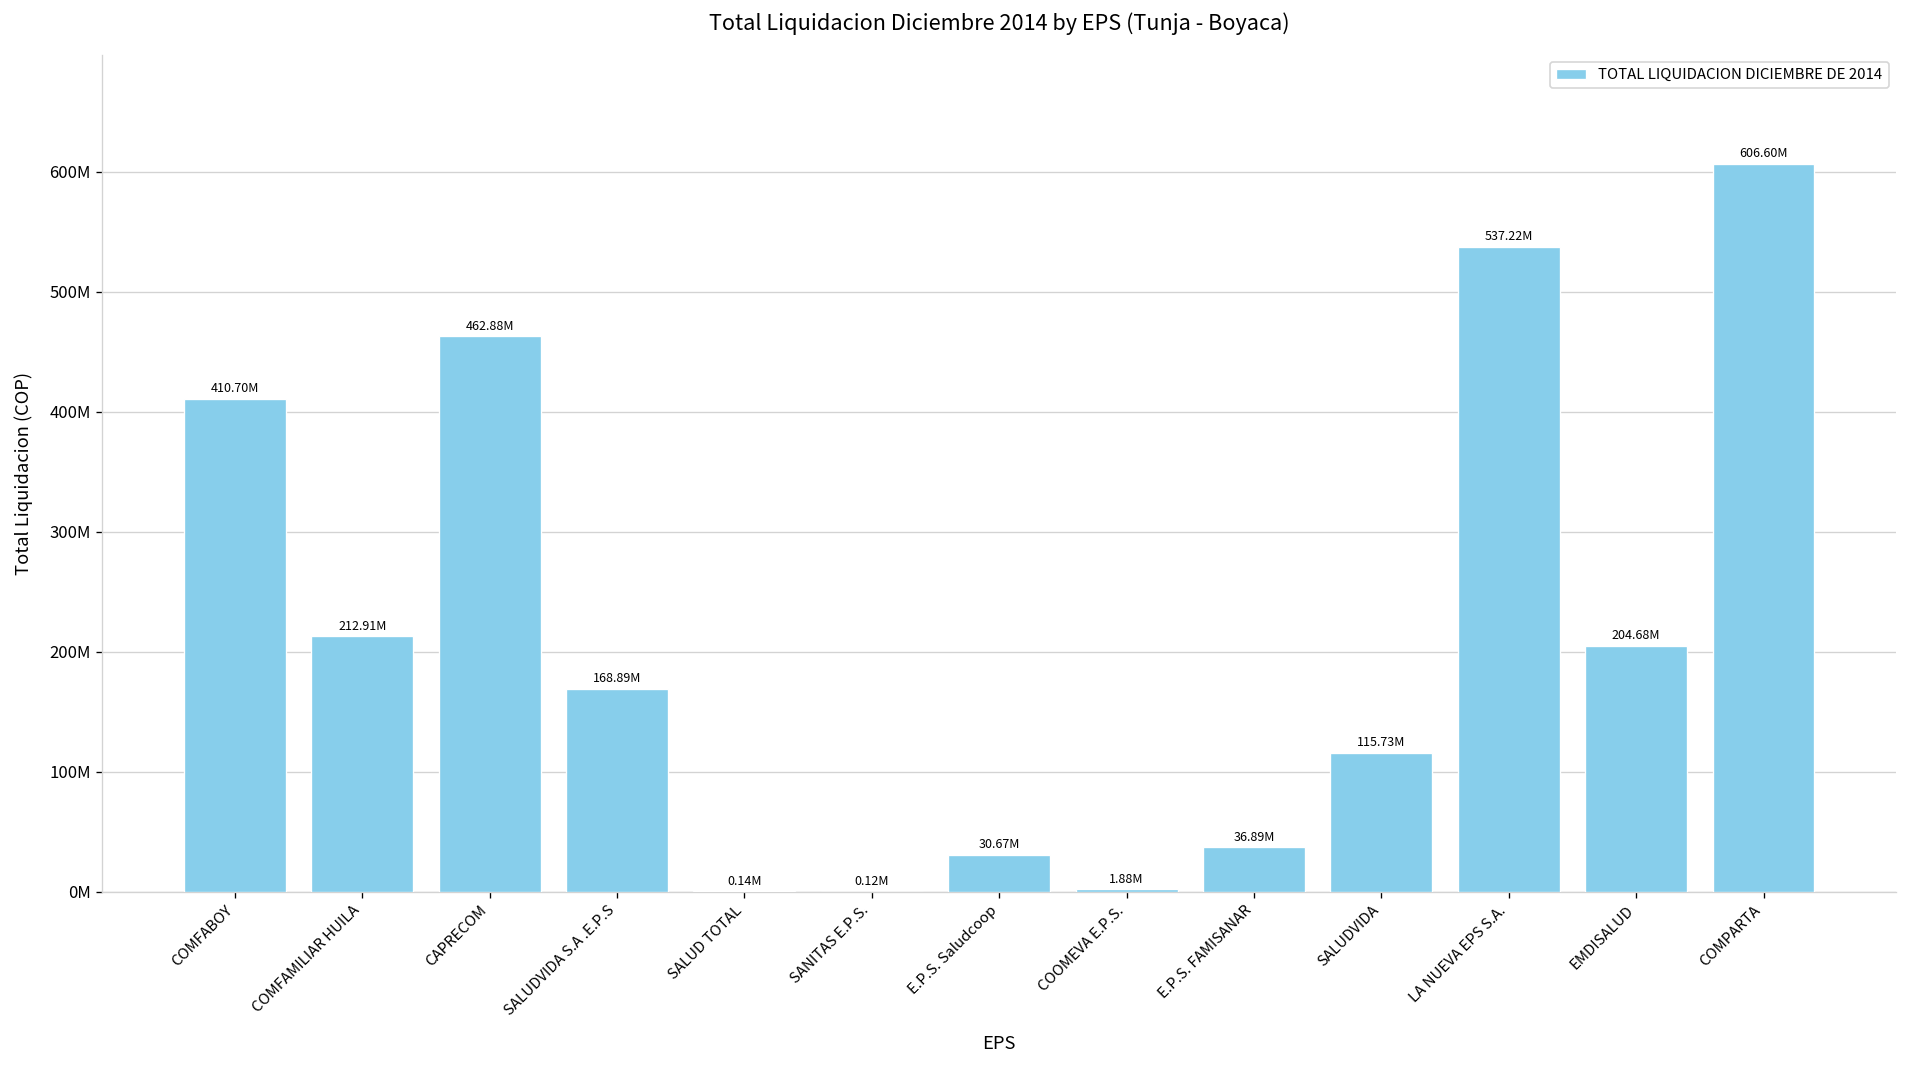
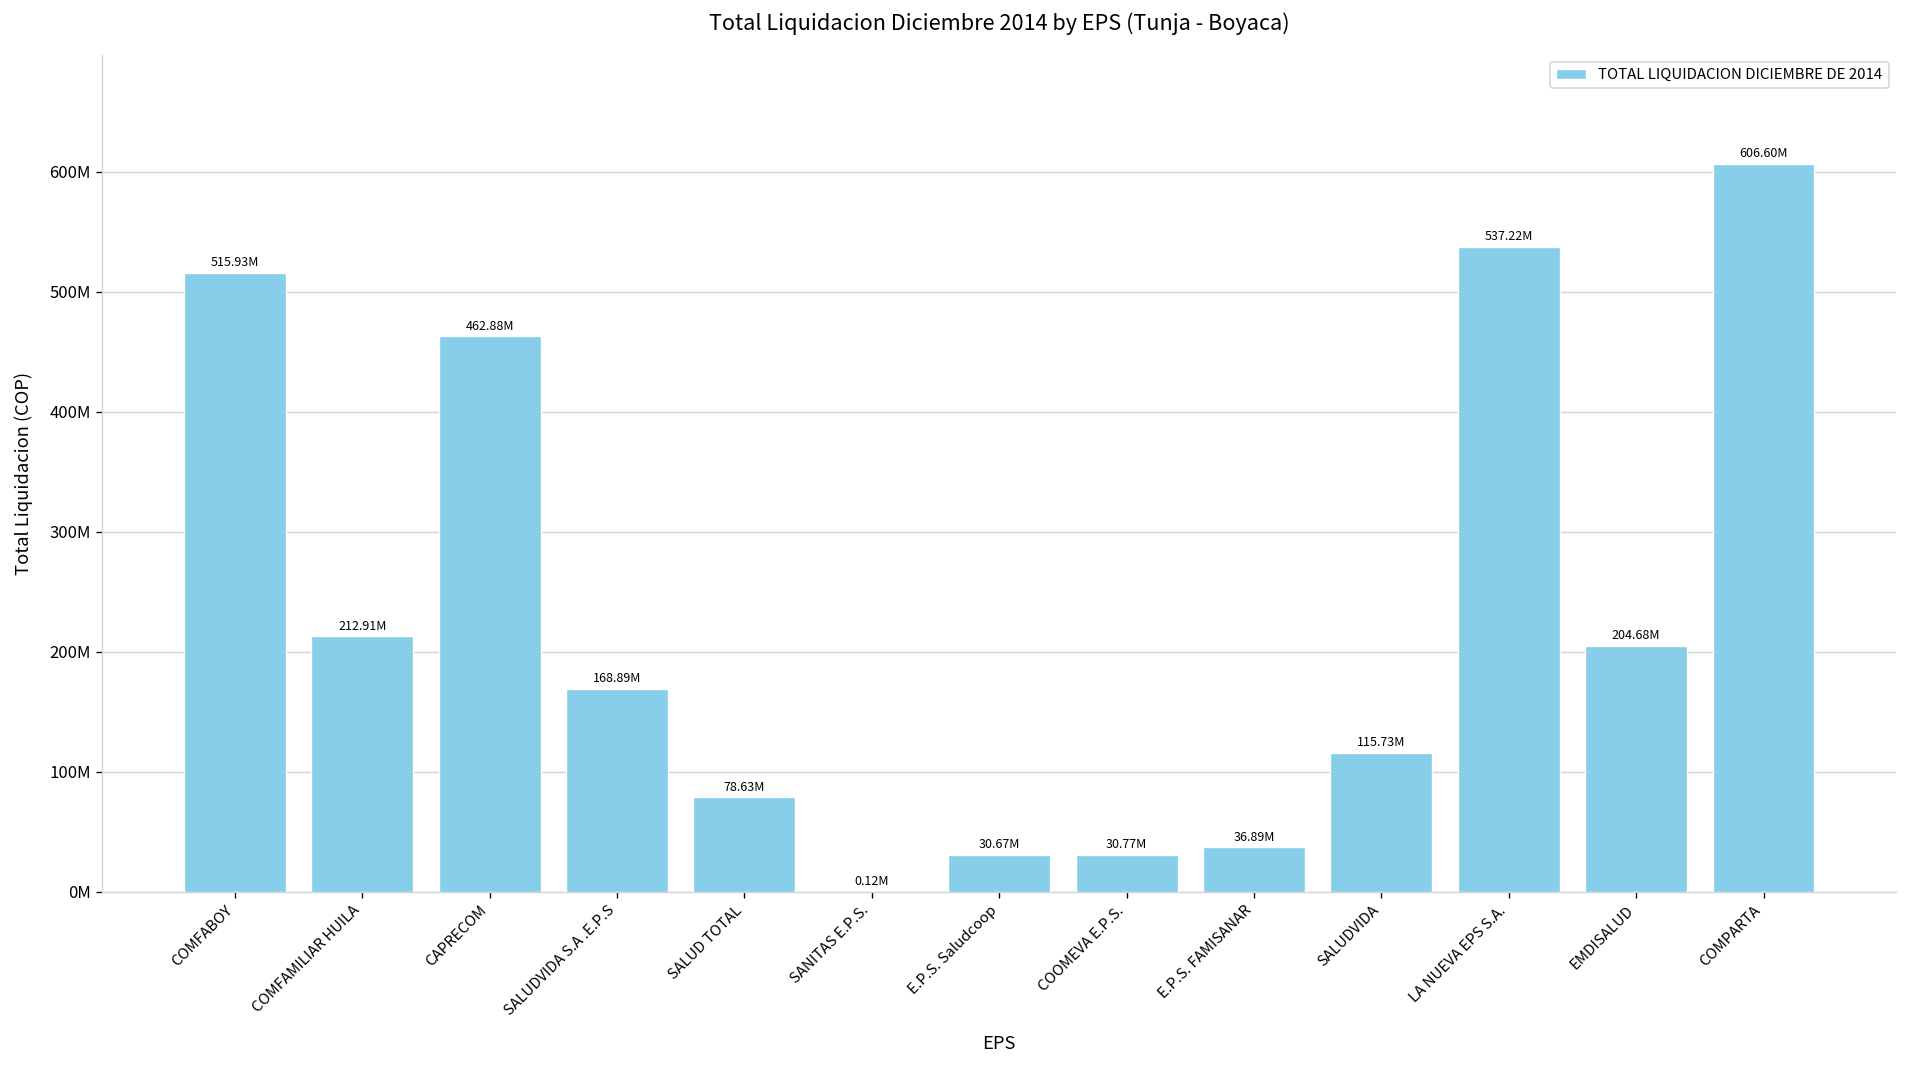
  {
-   "COMFABOY": "410.70M",
+   "COMFABOY": "515.93M",
    "COMFAMILIAR HUILA": "212.91M",
    "CAPRECOM": "462.88M",
    "SALUDVIDA S.A .E.P.S": "168.89M",
-   "SALUD TOTAL": "0.14M",
+   "SALUD TOTAL": "78.63M",
    "SANITAS E.P.S.": "0.12M",
    "E.P.S. Saludcoop": "30.67M",
-   "COOMEVA E.P.S.": "1.88M",
+   "COOMEVA E.P.S.": "30.77M",
    "E.P.S. FAMISANAR": "36.89M",
    "SALUDVIDA": "115.73M",
    "LA NUEVA EPS S.A.": "537.22M",
    "EMDISALUD": "204.68M",
    "COMPARTA": "606.60M"
  }
